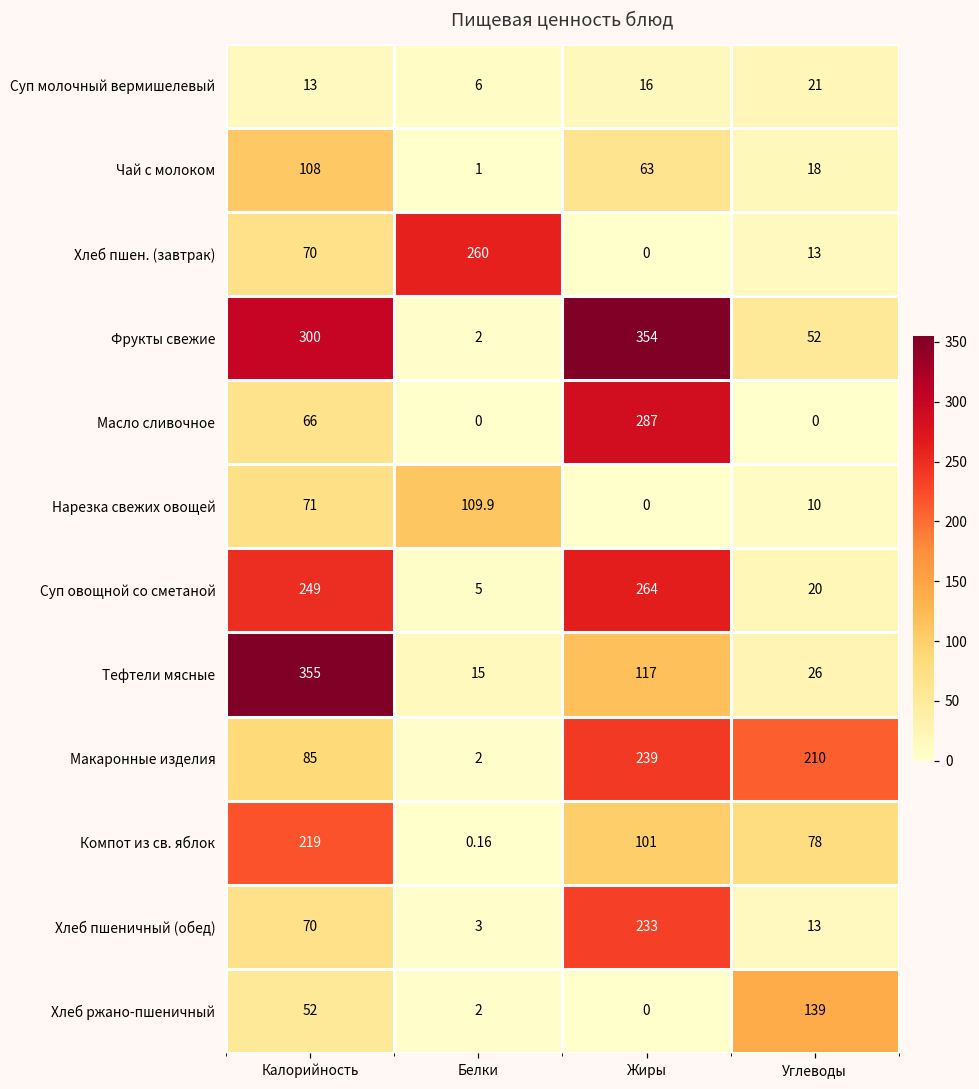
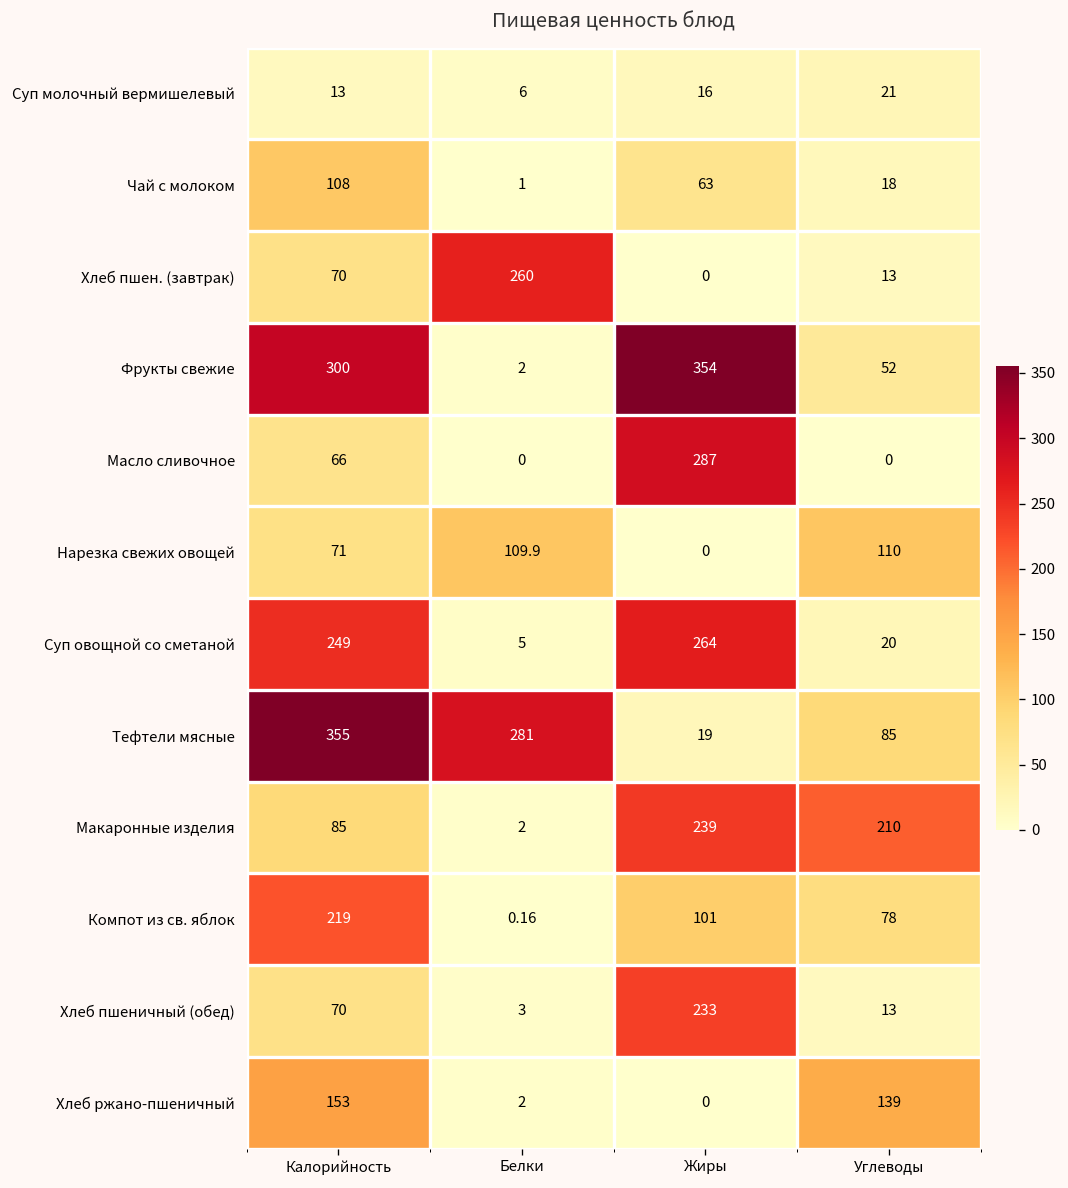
  {
    "Суп молочный вермишелевый": {
      "Калорийность": 13,
      "Белки": 6,
      "Жиры": 16,
      "Углеводы": 21
    },
    "Чай с молоком": {
      "Калорийность": 108,
      "Белки": 1,
      "Жиры": 63,
      "Углеводы": 18
    },
    "Хлеб пшен. (завтрак)": {
      "Калорийность": 70,
      "Белки": 260,
      "Жиры": 0,
      "Углеводы": 13
    },
    "Фрукты свежие": {
      "Калорийность": 300,
      "Белки": 2,
      "Жиры": 354,
      "Углеводы": 52
    },
    "Масло сливочное": {
      "Калорийность": 66,
      "Белки": 0,
      "Жиры": 287,
      "Углеводы": 0
    },
    "Нарезка свежих овощей": {
      "Калорийность": 71,
      "Белки": 109.9,
      "Жиры": 0,
-     "Углеводы": 10
+     "Углеводы": 110
    },
    "Суп овощной со сметаной": {
      "Калорийность": 249,
      "Белки": 5,
      "Жиры": 264,
      "Углеводы": 20
    },
    "Тефтели мясные": {
      "Калорийность": 355,
-     "Белки": 15,
-     "Жиры": 117,
-     "Углеводы": 26
+     "Белки": 281,
+     "Жиры": 19,
+     "Углеводы": 85
    },
    "Макаронные изделия": {
      "Калорийность": 85,
      "Белки": 2,
      "Жиры": 239,
      "Углеводы": 210
    },
    "Компот из св. яблок": {
      "Калорийность": 219,
      "Белки": 0.16,
      "Жиры": 101,
      "Углеводы": 78
    },
    "Хлеб пшеничный (обед)": {
      "Калорийность": 70,
      "Белки": 3,
      "Жиры": 233,
      "Углеводы": 13
    },
    "Хлеб ржано-пшеничный": {
-     "Калорийность": 52,
+     "Калорийность": 153,
      "Белки": 2,
      "Жиры": 0,
      "Углеводы": 139
    }
  }
